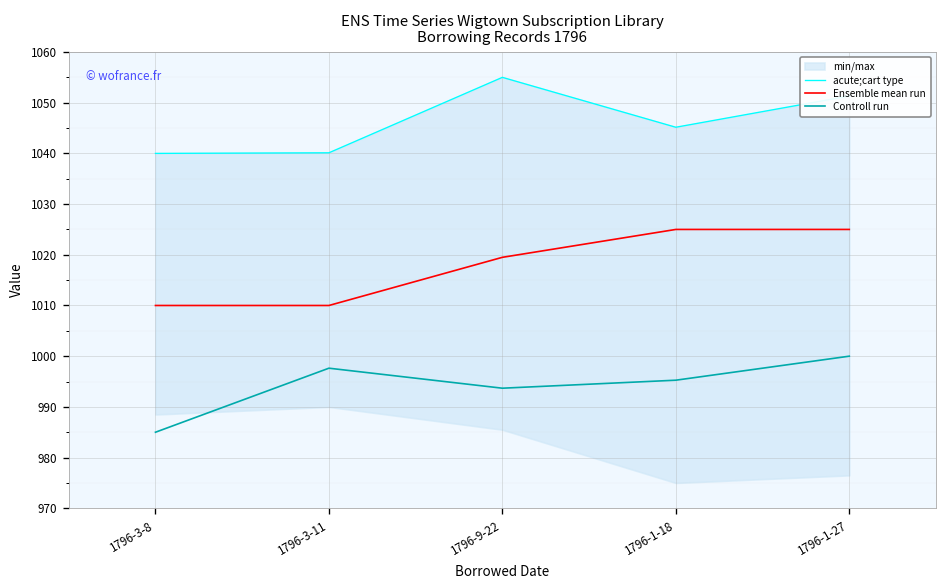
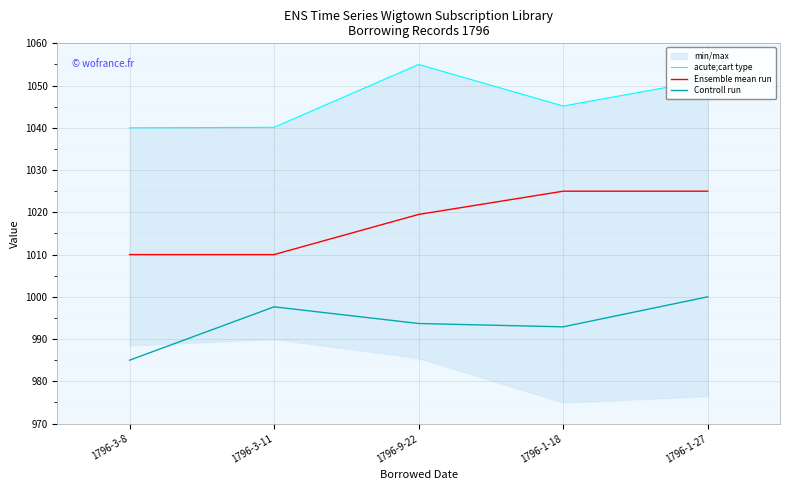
  {
    "min/max": {
      "1796-3-8": 1040,
      "1796-3-11": 1040,
      "1796-9-22": 1055,
      "1796-1-18": 1045
    },
    "Ensemble mean run": {
      "1796-3-8": 1010,
      "1796-3-11": 1010,
      "1796-9-22": 1020,
      "1796-1-18": 1025,
      "1796-1-27": 1025
    },
    "Controll run": {
      "1796-3-8": 985,
      "1796-3-11": 998,
      "1796-9-22": 994,
-     "1796-1-18": 995,
+     "1796-1-18": 993,
      "1796-1-27": 1000
    }
  }
